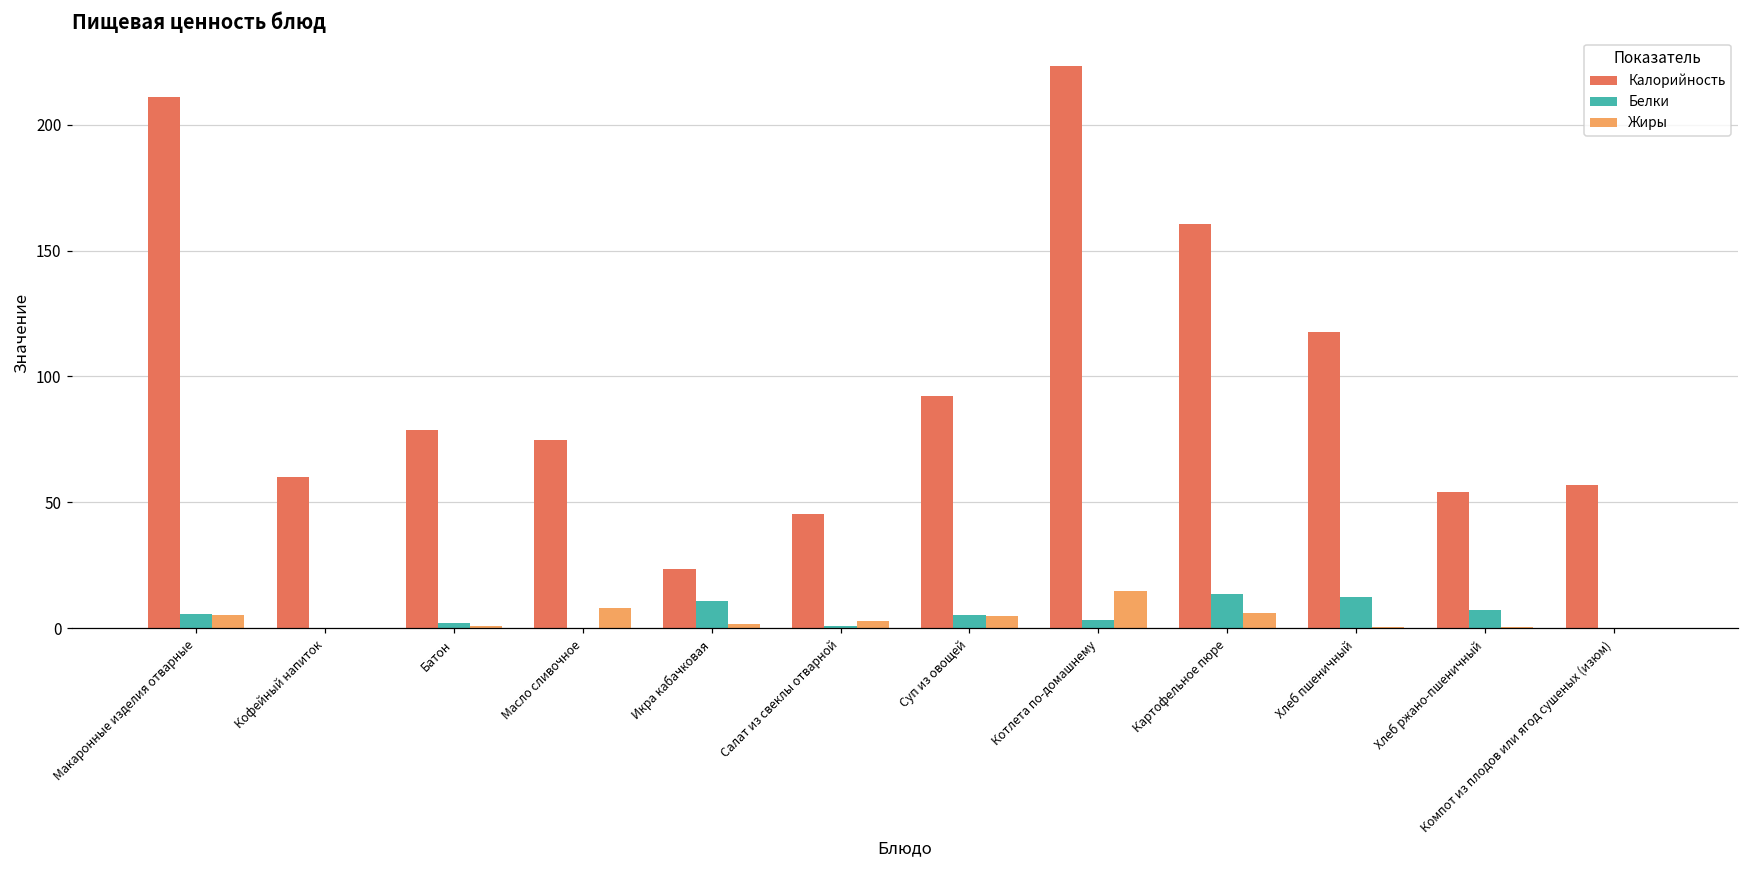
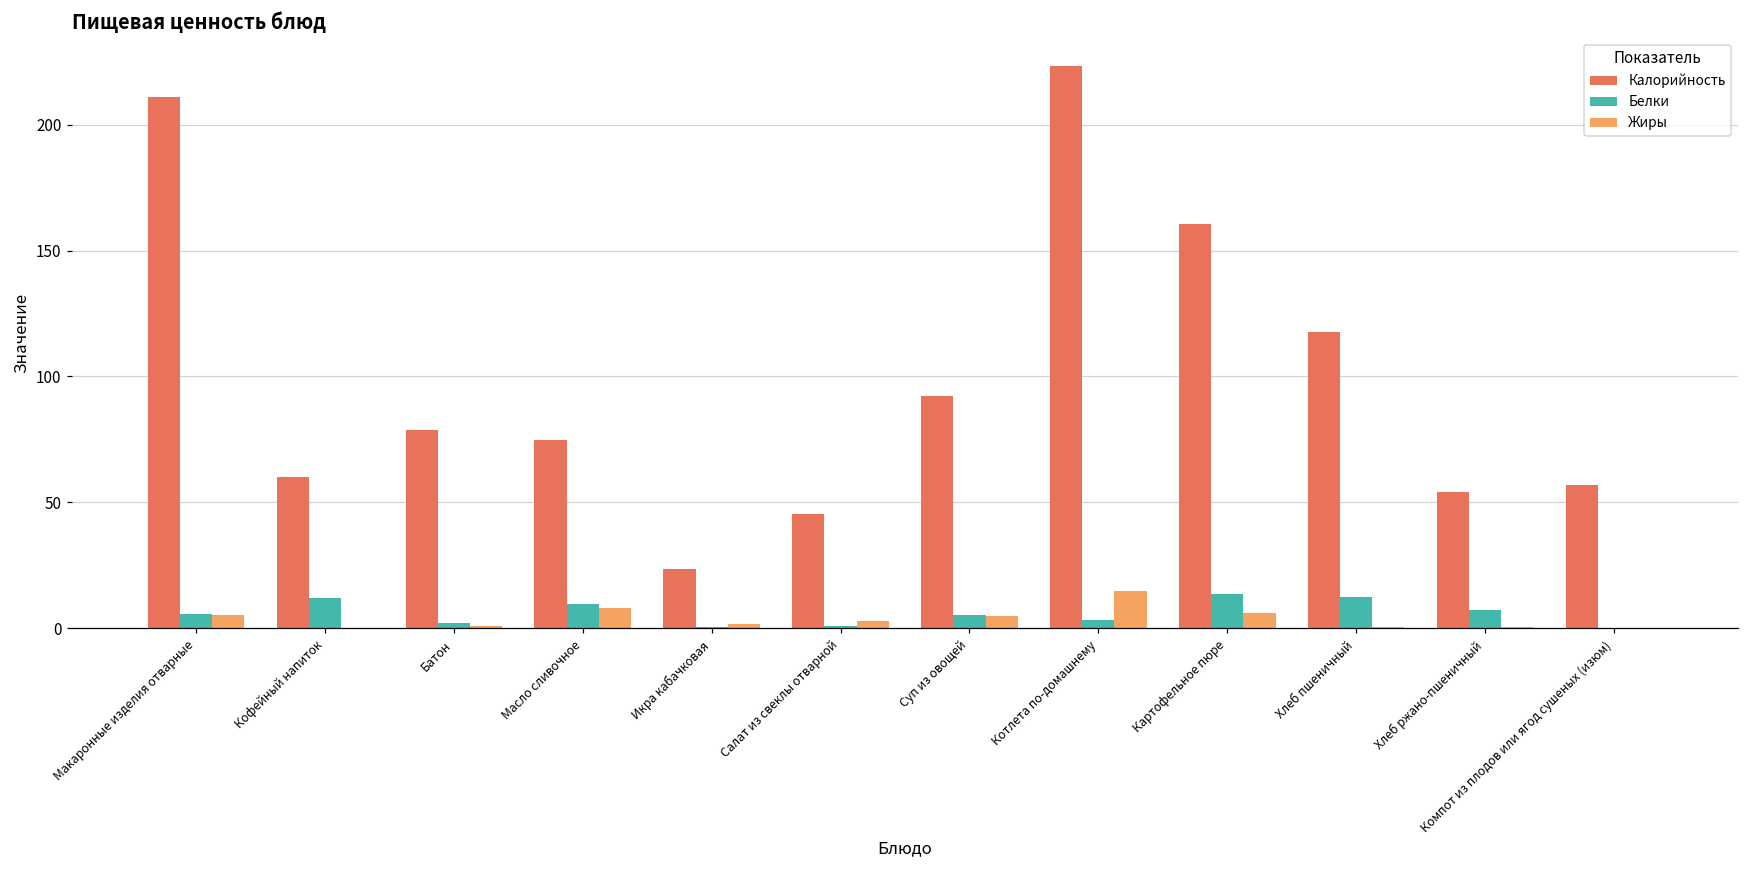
  {
    "Белки": {
      "Макаронные изделия отварные": 6,
-     "Кофейный напиток": 0,
+     "Кофейный напиток": 12,
      "Батон": 2,
-     "Масло сливочное": 0,
-     "Икра кабачковая": 11,
+     "Масло сливочное": 9,
+     "Икра кабачковая": 0,
      "Суп из овощей": 5,
      "Котлета по-домашнему": 3,
      "Картофельное пюре": 14,
      "Хлеб пшеничный": 12,
      "Хлеб ржано-пшеничный": 7
    }
  }
